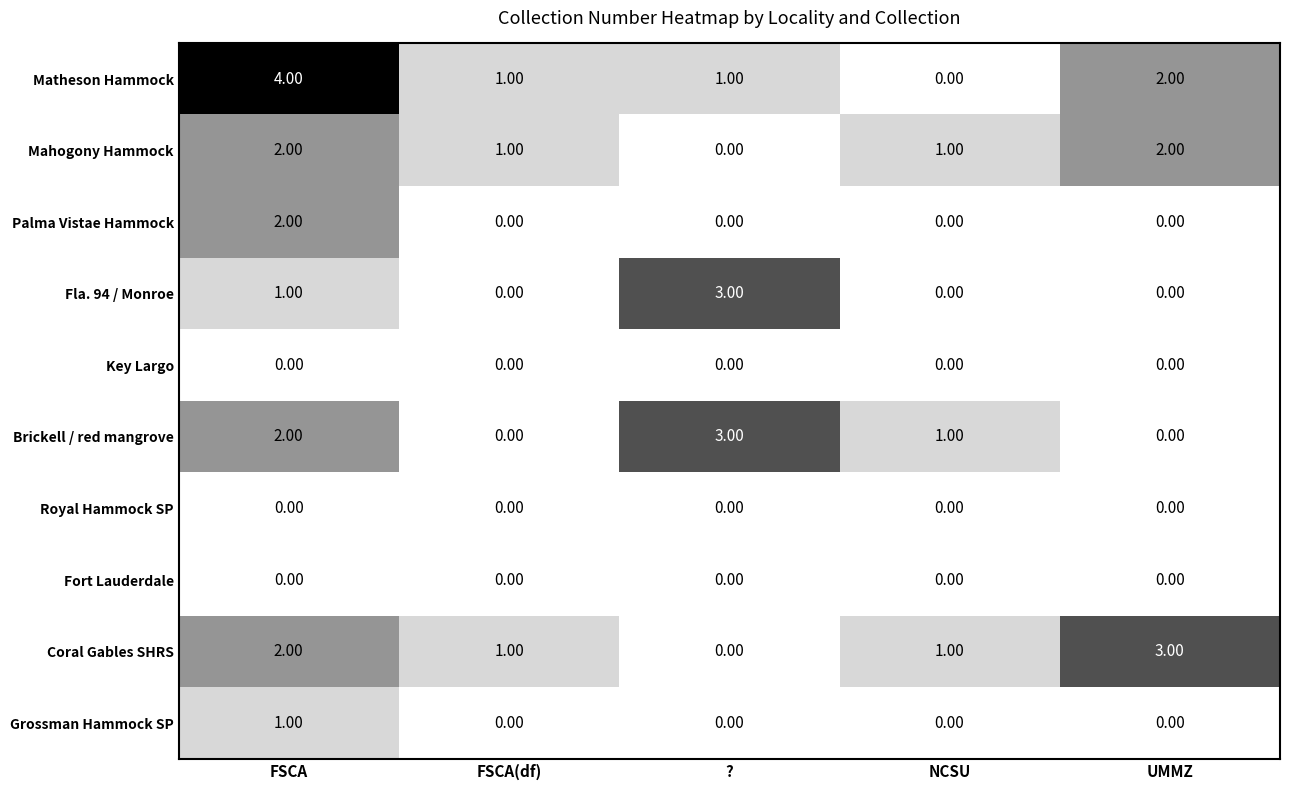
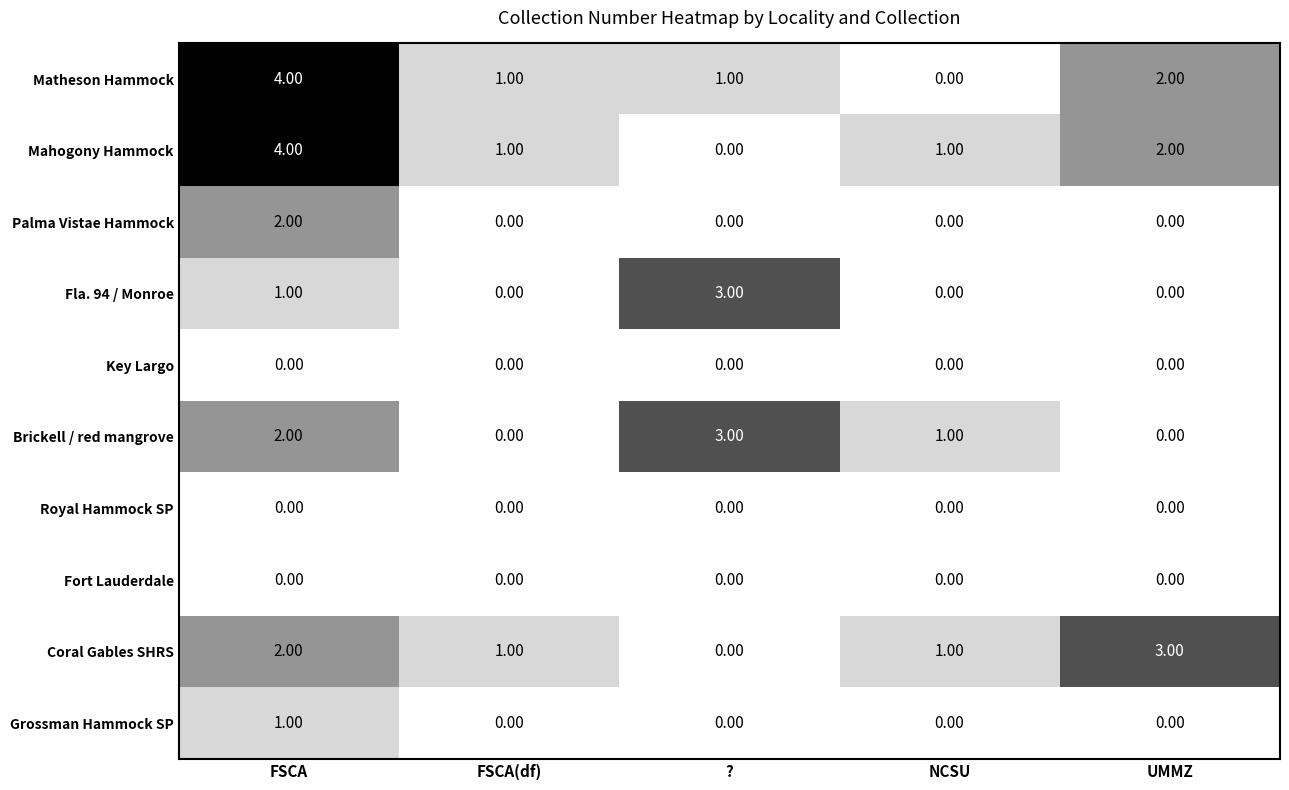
  {
    "Matheson Hammock": {
      "FSCA": 4.00,
      "FSCA(df)": 1.00,
      "?": 1.00,
      "NCSU": 0.00,
      "UMMZ": 2.00
    },
    "Mahogony Hammock": {
-     "FSCA": 2.00,
+     "FSCA": 4.00,
      "FSCA(df)": 1.00,
      "?": 0.00,
      "NCSU": 1.00,
      "UMMZ": 2.00
    },
    "Palma Vistae Hammock": {
      "FSCA": 2.00,
      "FSCA(df)": 0.00,
      "?": 0.00,
      "NCSU": 0.00,
      "UMMZ": 0.00
    },
    "Fla. 94 / Monroe": {
      "FSCA": 1.00,
      "FSCA(df)": 0.00,
      "?": 3.00,
      "NCSU": 0.00,
      "UMMZ": 0.00
    },
    "Key Largo": {
      "FSCA": 0.00,
      "FSCA(df)": 0.00,
      "?": 0.00,
      "NCSU": 0.00,
      "UMMZ": 0.00
    },
    "Brickell / red mangrove": {
      "FSCA": 2.00,
      "FSCA(df)": 0.00,
      "?": 3.00,
      "NCSU": 1.00,
      "UMMZ": 0.00
    },
    "Royal Hammock SP": {
      "FSCA": 0.00,
      "FSCA(df)": 0.00,
      "?": 0.00,
      "NCSU": 0.00,
      "UMMZ": 0.00
    },
    "Fort Lauderdale": {
      "FSCA": 0.00,
      "FSCA(df)": 0.00,
      "?": 0.00,
      "NCSU": 0.00,
      "UMMZ": 0.00
    },
    "Coral Gables SHRS": {
      "FSCA": 2.00,
      "FSCA(df)": 1.00,
      "?": 0.00,
      "NCSU": 1.00,
      "UMMZ": 3.00
    },
    "Grossman Hammock SP": {
      "FSCA": 1.00,
      "FSCA(df)": 0.00,
      "?": 0.00,
      "NCSU": 0.00,
      "UMMZ": 0.00
    }
  }
